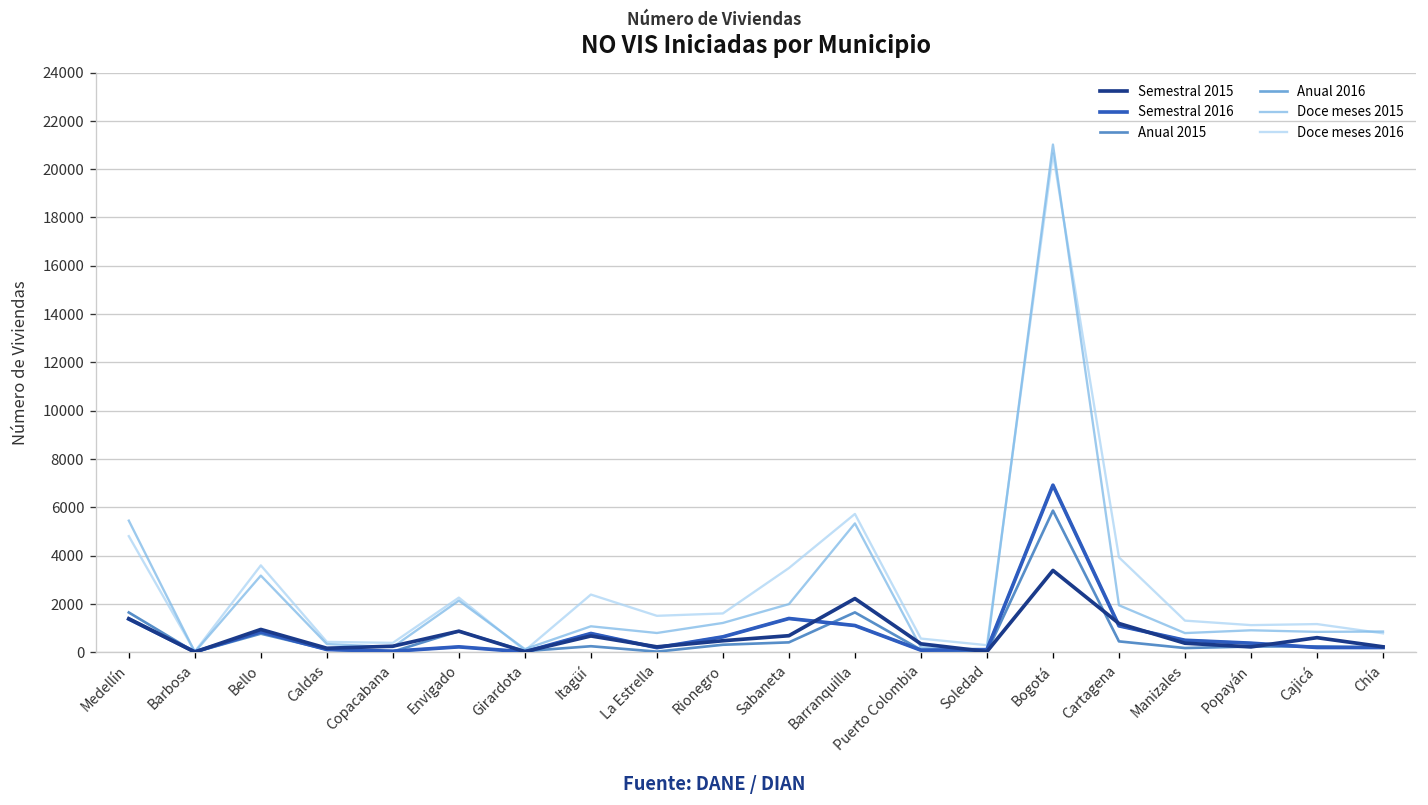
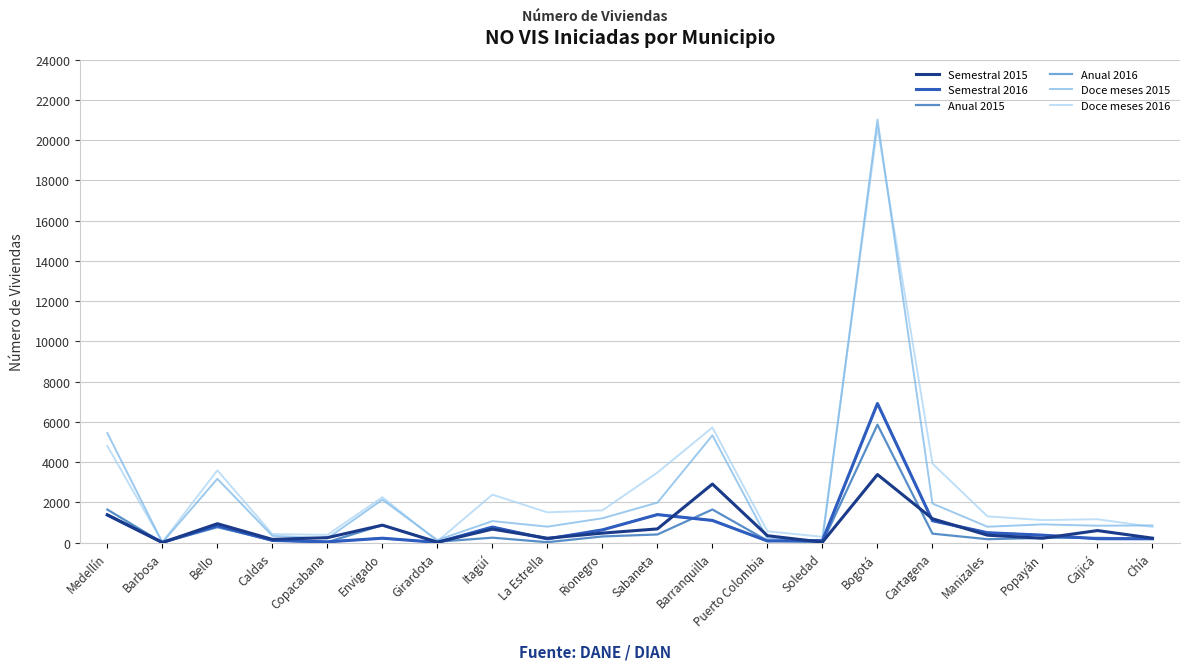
  {
    "Semestral 2015": {
      "Rionegro": 500,
      "Sabaneta": 700,
-     "Barranquilla": 2200,
+     "Barranquilla": 2900,
      "Puerto Colombia": 300,
      "Bogotá": 3400,
      "Cajicá": 600
    }
  }
